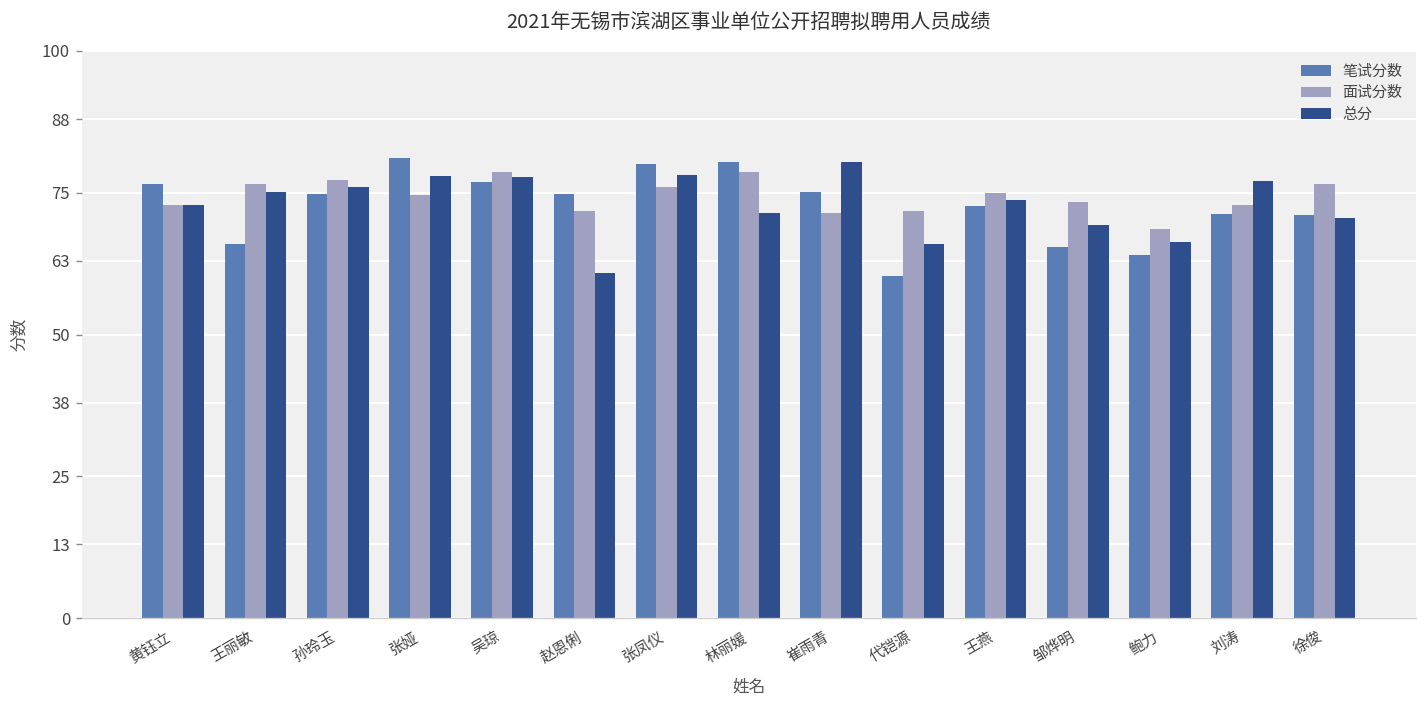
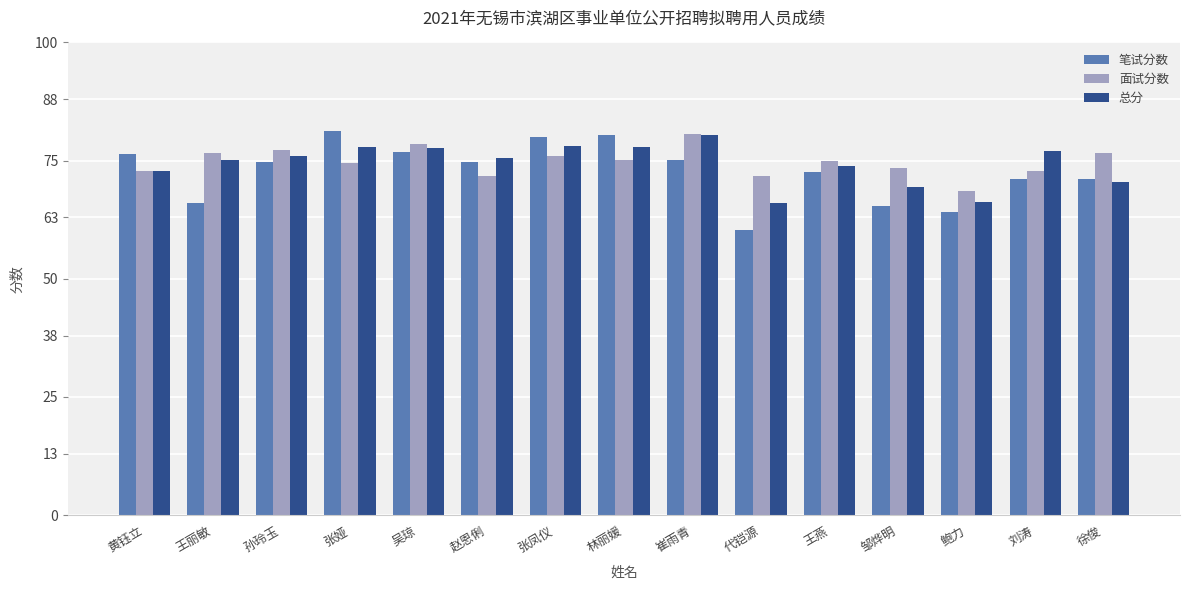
  {
    "笔试分数": {
      "黄钰立": 77,
      "王丽敏": 66,
      "孙玲玉": 75,
      "张娅": 81,
      "吴琼": 77,
      "赵恩俐": 75,
      "张凤仪": 80,
      "林丽媛": 81,
      "崔雨青": 75,
      "代铠源": 60,
      "王燕": 73,
      "邹烨明": 65,
      "鲍力": 64,
      "刘涛": 71,
      "徐俊": 71
    },
    "面试分数": {
      "黄钰立": 73,
      "王丽敏": 77,
      "孙玲玉": 77,
      "张娅": 75,
      "吴琼": 79,
      "赵恩俐": 72,
      "张凤仪": 76,
-     "林丽媛": 79,
-     "崔雨青": 72,
+     "林丽媛": 75,
+     "崔雨青": 81,
      "代铠源": 72,
      "王燕": 75,
      "邹烨明": 73,
      "鲍力": 69,
      "刘涛": 73,
      "徐俊": 77
    },
    "总分": {
      "黄钰立": 73,
      "王丽敏": 75,
      "孙玲玉": 76,
      "张娅": 78,
      "吴琼": 78,
-     "赵恩俐": 61,
+     "赵恩俐": 76,
      "张凤仪": 78,
-     "林丽媛": 71,
+     "林丽媛": 78,
      "崔雨青": 80,
      "代铠源": 66,
      "王燕": 74,
      "邹烨明": 69,
      "鲍力": 66,
      "刘涛": 77,
      "徐俊": 71
    }
  }
